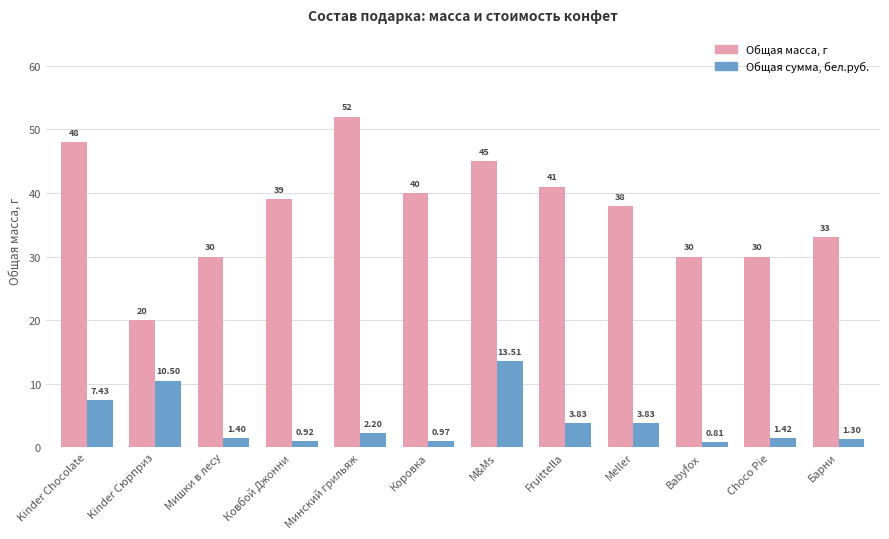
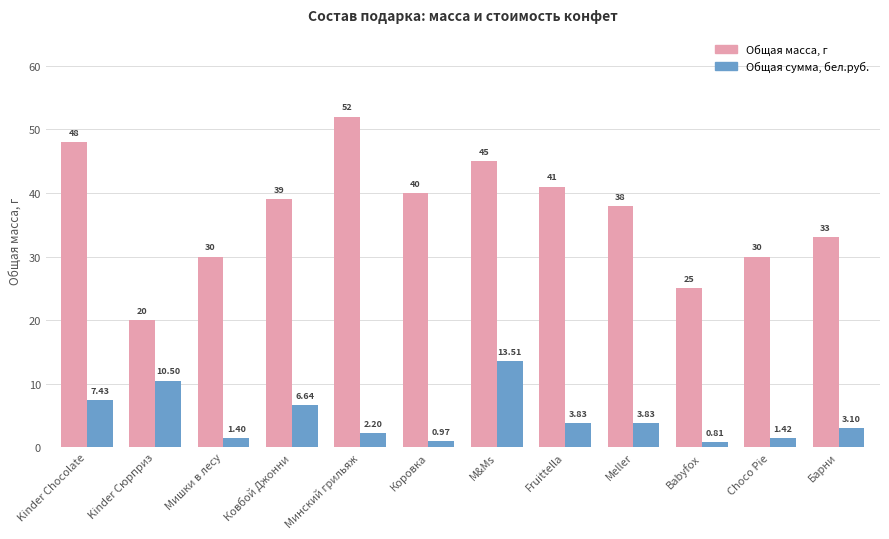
  {
    "Общая масса, г": {
      "Kinder Chocolate": 48,
      "Kinder Сюрприз": 20,
      "Мишки в лесу": 30,
      "Ковбой Джонни": 39,
      "Минский грильяж": 52,
      "Коровка": 40,
      "M&Ms": 45,
      "Fruittella": 41,
      "Meller": 38,
-     "Babyfox": 30,
+     "Babyfox": 25,
      "Choco Pie": 30,
      "Барни": 33
    },
    "Общая сумма, бел.руб.": {
      "Kinder Chocolate": 7.43,
      "Kinder Сюрприз": 10.50,
      "Мишки в лесу": 1.40,
-     "Ковбой Джонни": 0.92,
+     "Ковбой Джонни": 6.64,
      "Минский грильяж": 2.20,
      "Коровка": 0.97,
      "M&Ms": 13.51,
      "Fruittella": 3.83,
      "Meller": 3.83,
      "Babyfox": 0.81,
      "Choco Pie": 1.42,
-     "Барни": 1.30
+     "Барни": 3.10
    }
  }
